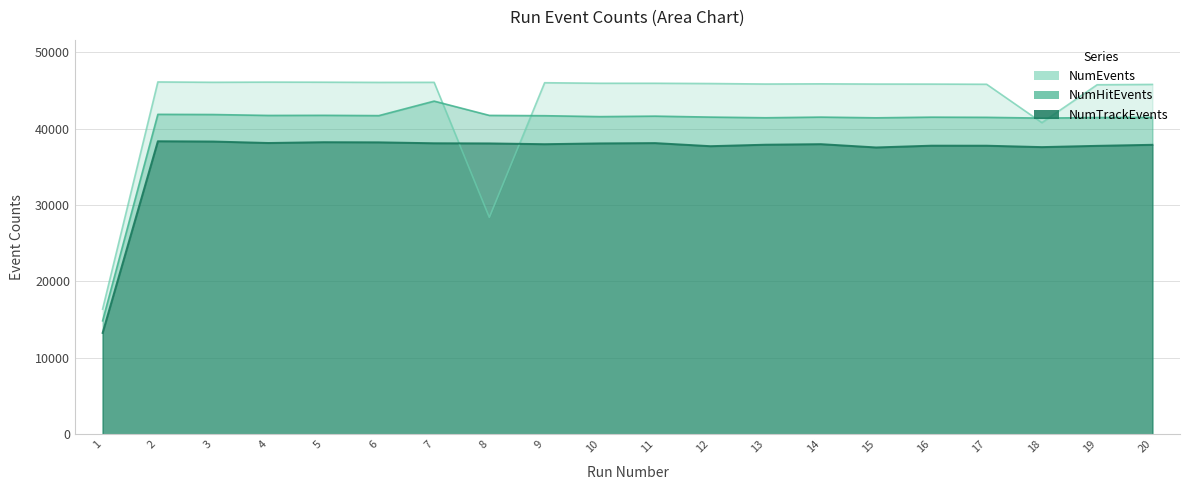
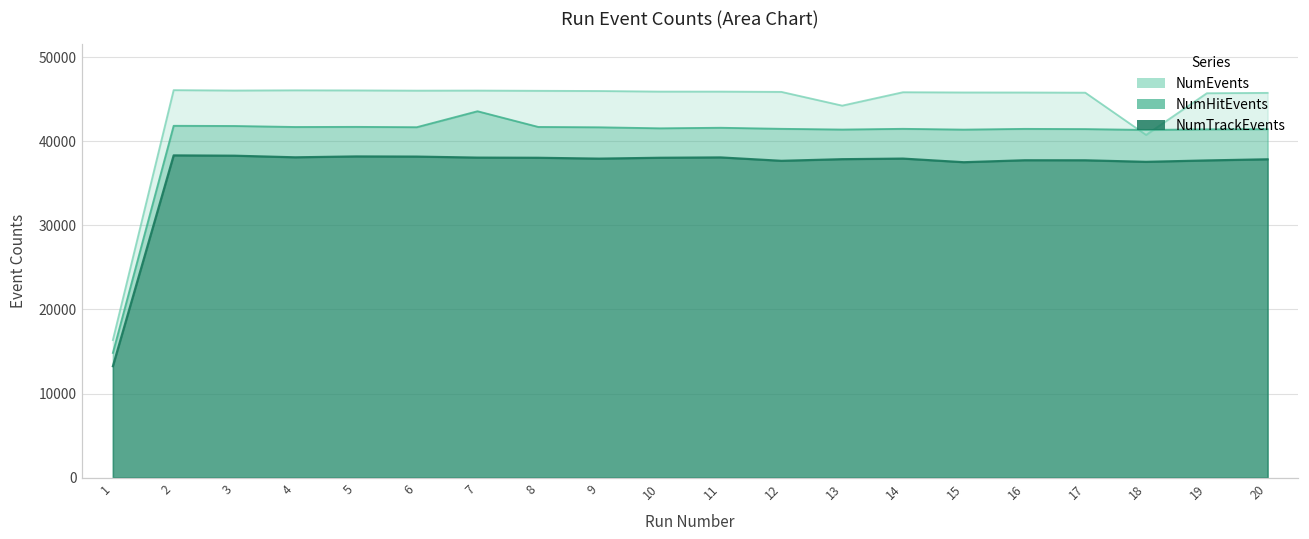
  {
    "NumEvents": {
      "1": 16000,
      "2": 46000,
      "3": 46000,
      "4": 46000,
      "5": 46000,
      "6": 46000,
      "7": 46000,
-     "8": 28000,
+     "8": 46000,
      "9": 46000,
      "10": 46000,
      "11": 46000,
      "12": 46000,
-     "13": 46000,
+     "13": 44000,
      "14": 46000,
      "15": 46000,
      "16": 46000,
      "17": 46000,
      "18": 41000,
      "19": 46000,
      "20": 46000
    },
    "NumHitEvents": {
      "1": 15000,
      "2": 42000,
      "3": 42000,
      "4": 42000,
      "5": 42000,
      "6": 42000,
      "7": 44000,
      "8": 42000,
      "9": 42000,
      "10": 42000,
      "11": 42000,
      "12": 41000,
      "13": 41000,
      "14": 41000,
      "15": 41000,
      "16": 41000,
      "17": 41000,
      "18": 41000,
      "19": 41000,
      "20": 41000
    },
    "NumTrackEvents": {
      "1": 13000,
      "2": 38000,
      "3": 38000,
      "4": 38000,
      "5": 38000,
      "6": 38000,
      "7": 38000,
      "8": 38000,
      "9": 38000,
      "10": 38000,
      "11": 38000,
      "12": 38000,
      "13": 38000,
      "14": 38000,
      "15": 38000,
      "16": 38000,
      "17": 38000,
      "18": 38000,
      "19": 38000,
      "20": 38000
    }
  }
